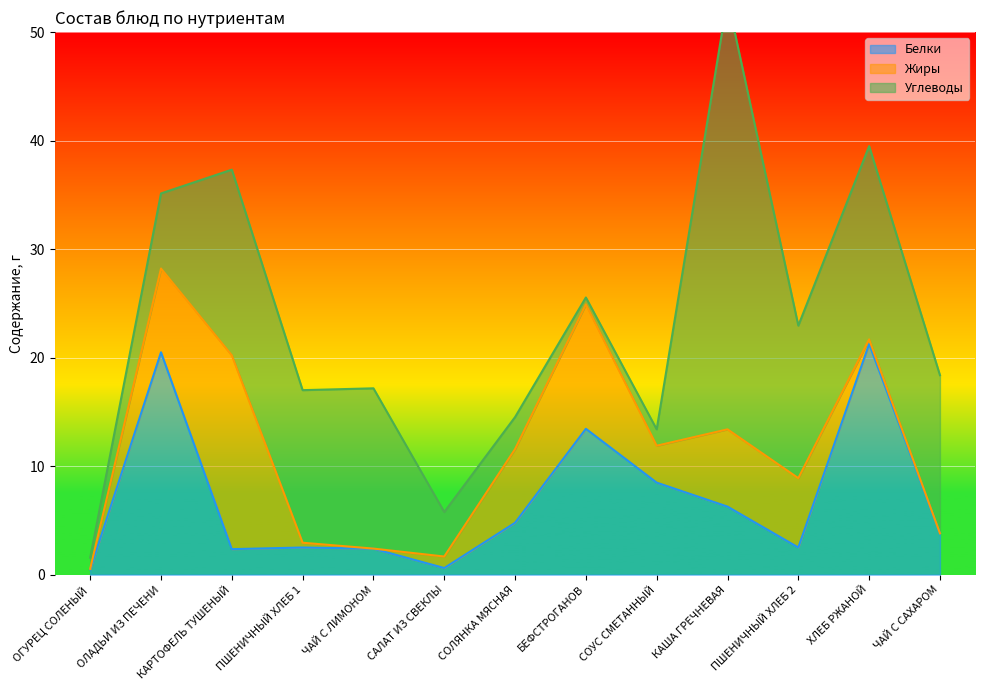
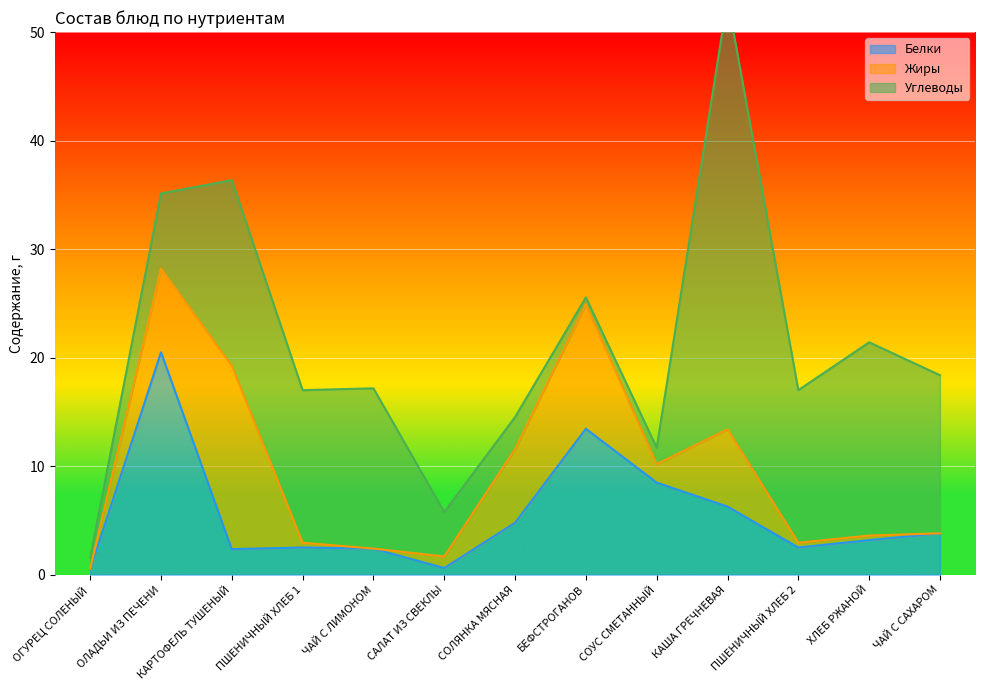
  {
    "Белки": {
      "ОЛАДЬИ ИЗ ПЕЧЕНИ": 20.5,
      "КАРТОФЕЛЬ ТУШЕНЫЙ": 2.4,
      "ПШЕНИЧНЫЙ ХЛЕБ 1": 2.5,
      "САЛАТ ИЗ СВЕКЛЫ": 0.6,
      "СОЛЯНКА МЯСНАЯ": 4.8,
      "БЕФСТРОГАНОВ": 13.4,
      "СОУС СМЕТАННЫЙ": 8.5,
      "КАША ГРЕЧНЕВАЯ": 6.3,
      "ПШЕНИЧНЫЙ ХЛЕБ 2": 2.5,
-     "ХЛЕБ РЖАНОЙ": 21.3
+     "ХЛЕБ РЖАНОЙ": 3.2
    },
    "Жиры": {
      "ОЛАДЬИ ИЗ ПЕЧЕНИ": 7.7,
-     "КАРТОФЕЛЬ ТУШЕНЫЙ": 17.9,
+     "КАРТОФЕЛЬ ТУШЕНЫЙ": 16.9,
      "ПШЕНИЧНЫЙ ХЛЕБ 1": 0.4,
      "САЛАТ ИЗ СВЕКЛЫ": 1.1,
      "СОЛЯНКА МЯСНАЯ": 6.8,
      "БЕФСТРОГАНОВ": 11.5,
-     "СОУС СМЕТАННЫЙ": 3.4,
+     "СОУС СМЕТАННЫЙ": 1.7,
      "КАША ГРЕЧНЕВАЯ": 7.1,
-     "ПШЕНИЧНЫЙ ХЛЕБ 2": 6.4,
+     "ПШЕНИЧНЫЙ ХЛЕБ 2": 0.4,
      "ХЛЕБ РЖАНОЙ": 0.4
    },
    "Углеводы": {
      "ОГУРЕЦ СОЛЕНЫЙ": 1.0,
      "ОЛАДЬИ ИЗ ПЕЧЕНИ": 6.9,
      "КАРТОФЕЛЬ ТУШЕНЫЙ": 17.1,
      "ПШЕНИЧНЫЙ ХЛЕБ 1": 14.1,
      "ЧАЙ С ЛИМОНОМ": 14.8,
      "САЛАТ ИЗ СВЕКЛЫ": 4.1,
      "СОЛЯНКА МЯСНАЯ": 2.9,
      "БЕФСТРОГАНОВ": 0.6,
      "СОУС СМЕТАННЫЙ": 1.5,
      "ПШЕНИЧНЫЙ ХЛЕБ 2": 14.1,
      "ХЛЕБ РЖАНОЙ": 17.8,
      "ЧАЙ С САХАРОМ": 14.6
    }
  }
